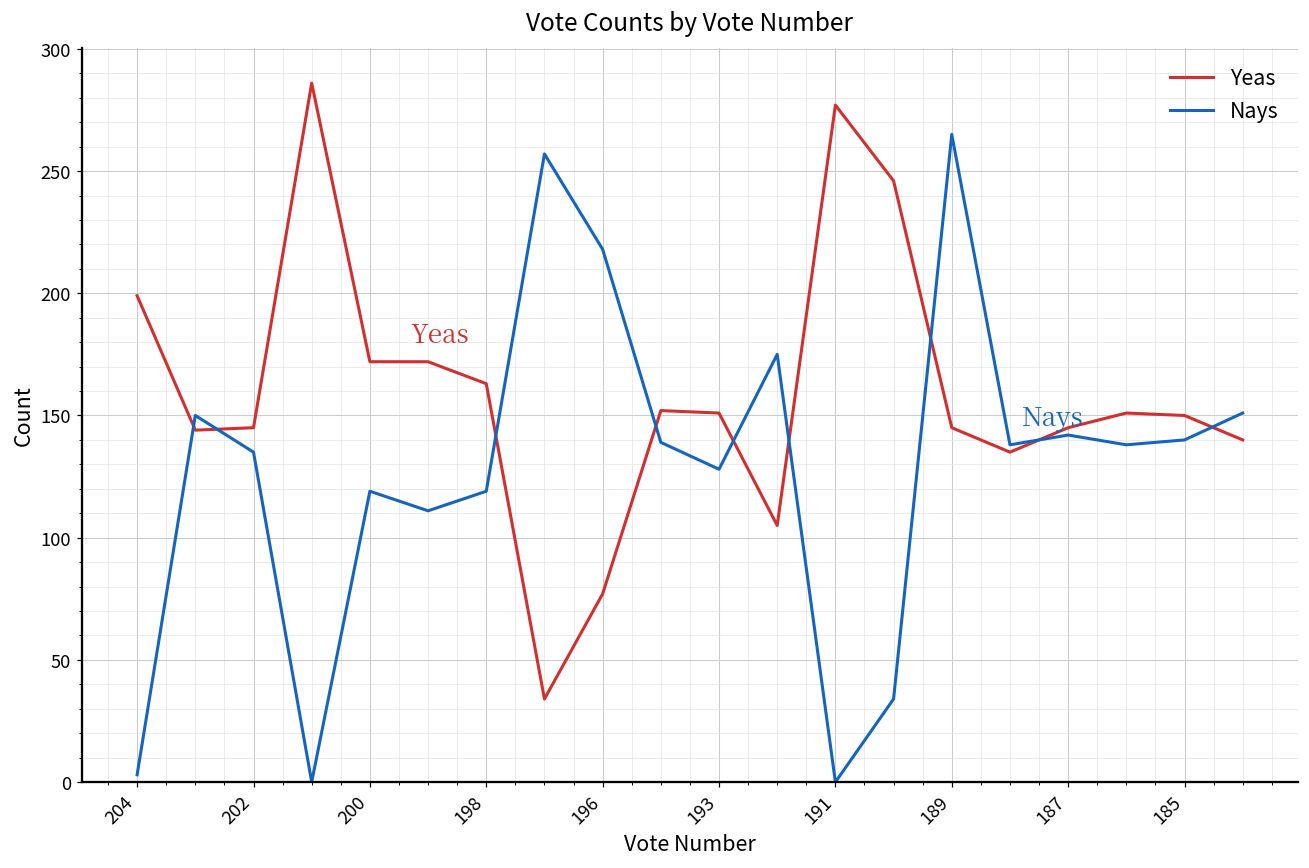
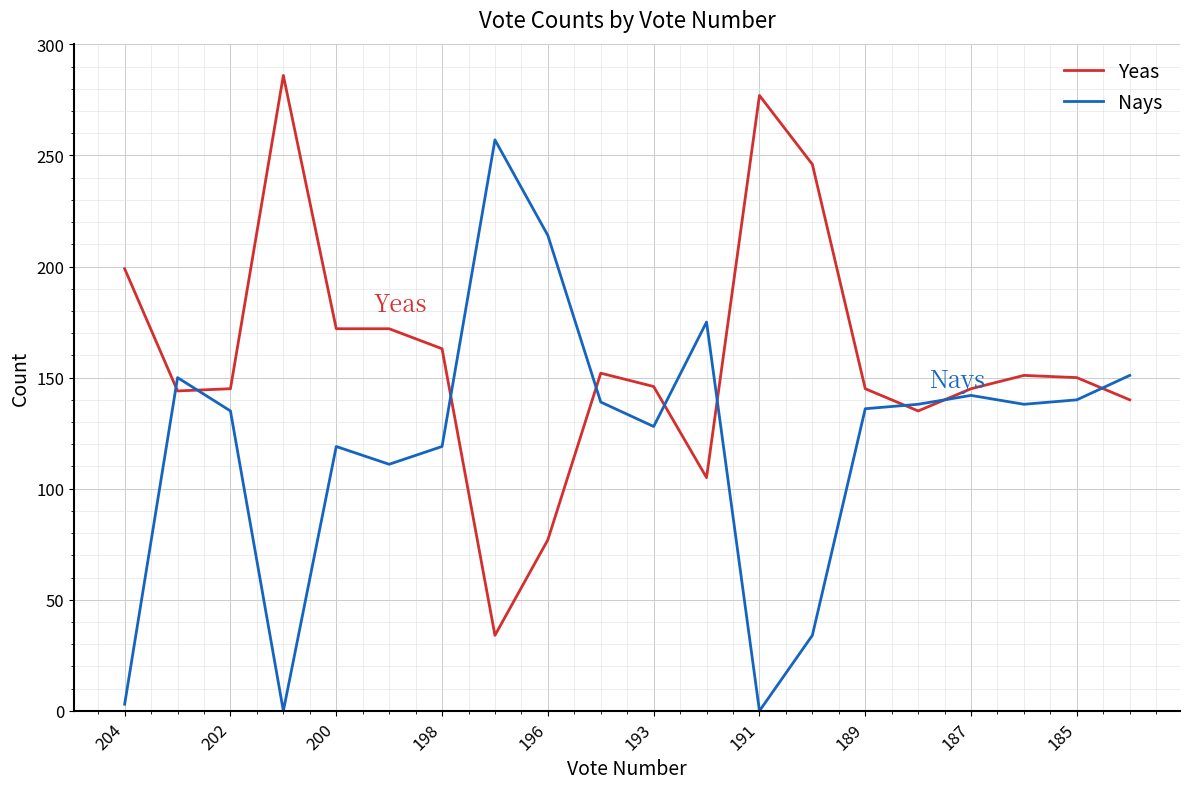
  {
    "Yeas": {
      "204": 199,
      "202": 145,
      "200": 172,
      "198": 163,
      "196": 77,
-     "193": 151,
+     "193": 146,
      "191": 277,
      "189": 145,
      "187": 145,
      "185": 150
    },
    "Nays": {
      "204": 3,
      "202": 135,
      "200": 119,
      "198": 119,
-     "196": 218,
+     "196": 214,
      "193": 128,
      "191": 0,
-     "189": 265,
+     "189": 136,
      "187": 142,
      "185": 140
    }
  }
